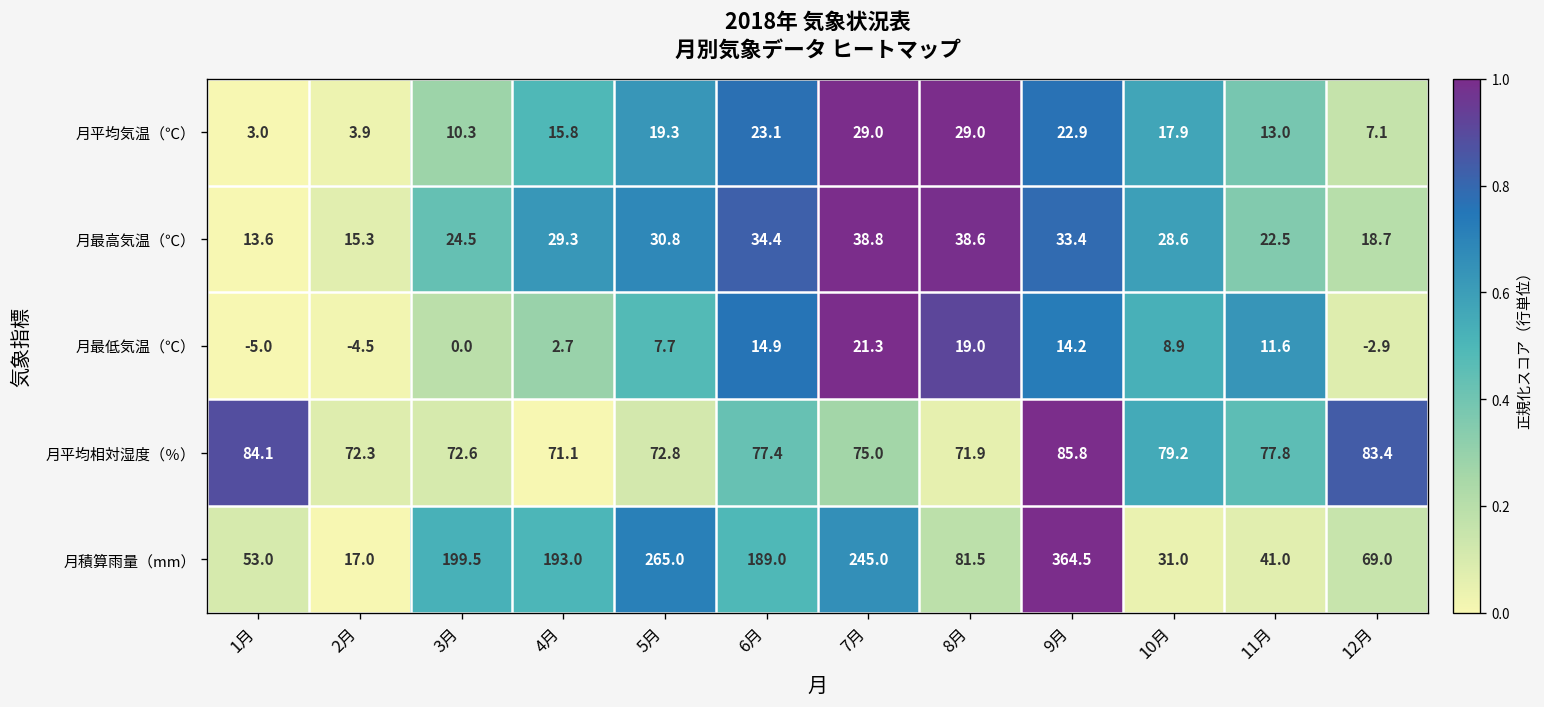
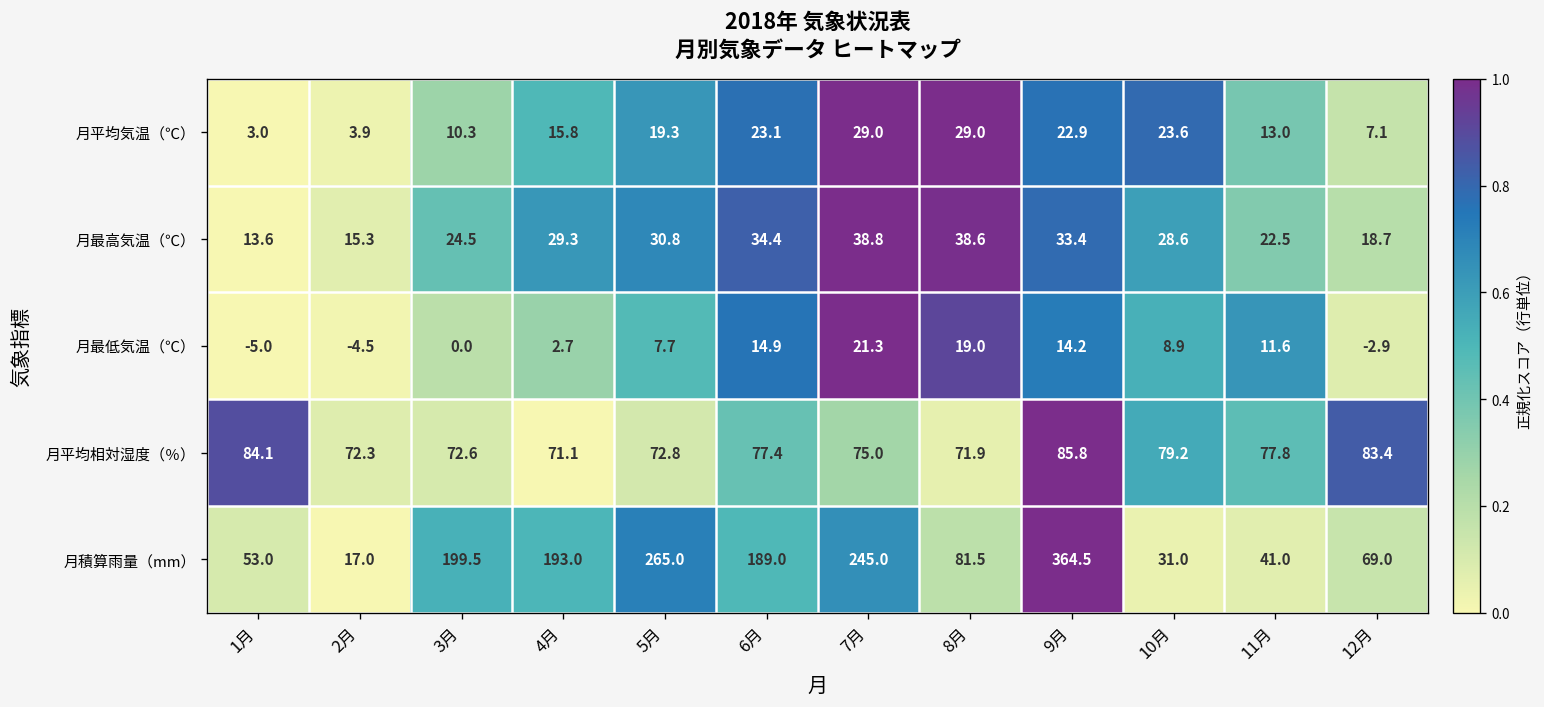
  {
    "月平均気温（℃）": {
      "1月": 3.0,
      "2月": 3.9,
      "3月": 10.3,
      "4月": 15.8,
      "5月": 19.3,
      "6月": 23.1,
      "7月": 29.0,
      "8月": 29.0,
      "9月": 22.9,
-     "10月": 17.9,
+     "10月": 23.6,
      "11月": 13.0,
      "12月": 7.1
    },
    "月最高気温（℃）": {
      "1月": 13.6,
      "2月": 15.3,
      "3月": 24.5,
      "4月": 29.3,
      "5月": 30.8,
      "6月": 34.4,
      "7月": 38.8,
      "8月": 38.6,
      "9月": 33.4,
      "10月": 28.6,
      "11月": 22.5,
      "12月": 18.7
    },
    "月最低気温（℃）": {
      "1月": -5.0,
      "2月": -4.5,
      "3月": 0.0,
      "4月": 2.7,
      "5月": 7.7,
      "6月": 14.9,
      "7月": 21.3,
      "8月": 19.0,
      "9月": 14.2,
      "10月": 8.9,
      "11月": 11.6,
      "12月": -2.9
    },
    "月平均相対湿度（％）": {
      "1月": 84.1,
      "2月": 72.3,
      "3月": 72.6,
      "4月": 71.1,
      "5月": 72.8,
      "6月": 77.4,
      "7月": 75.0,
      "8月": 71.9,
      "9月": 85.8,
      "10月": 79.2,
      "11月": 77.8,
      "12月": 83.4
    },
    "月積算雨量（mm）": {
      "1月": 53.0,
      "2月": 17.0,
      "3月": 199.5,
      "4月": 193.0,
      "5月": 265.0,
      "6月": 189.0,
      "7月": 245.0,
      "8月": 81.5,
      "9月": 364.5,
      "10月": 31.0,
      "11月": 41.0,
      "12月": 69.0
    }
  }
